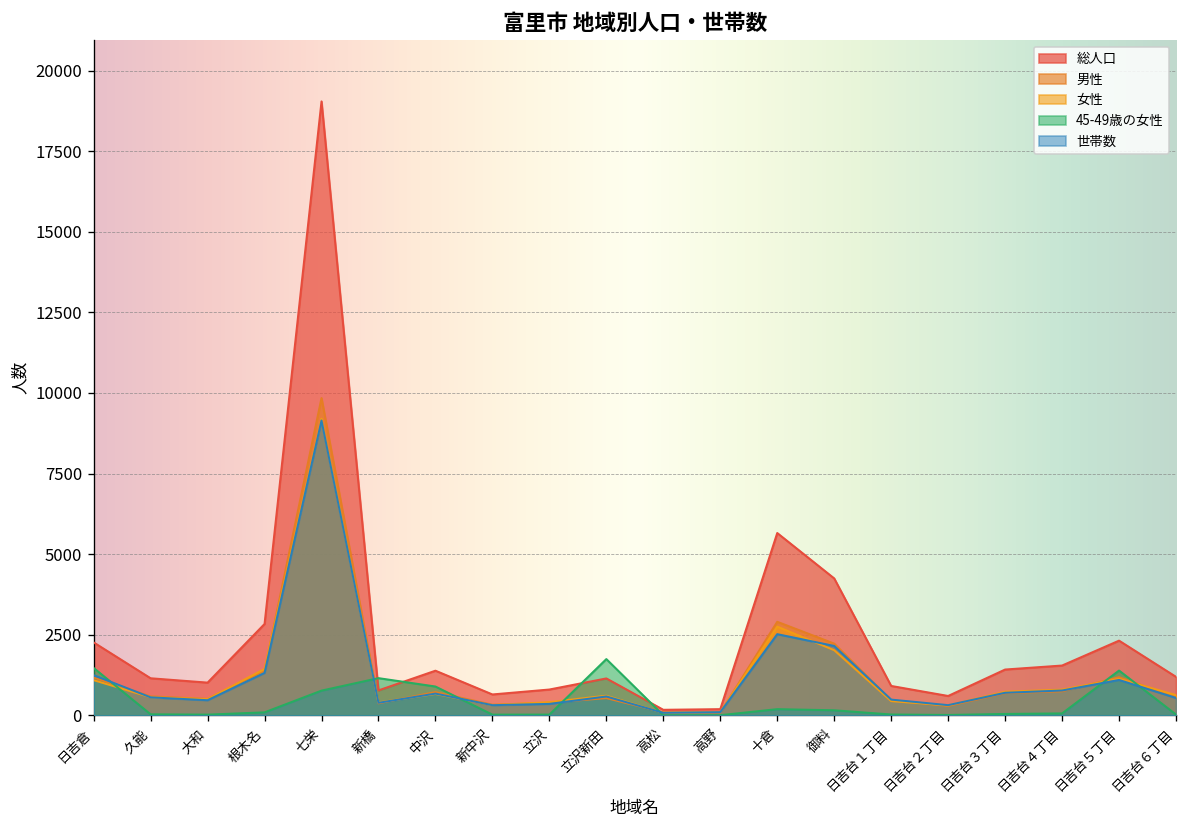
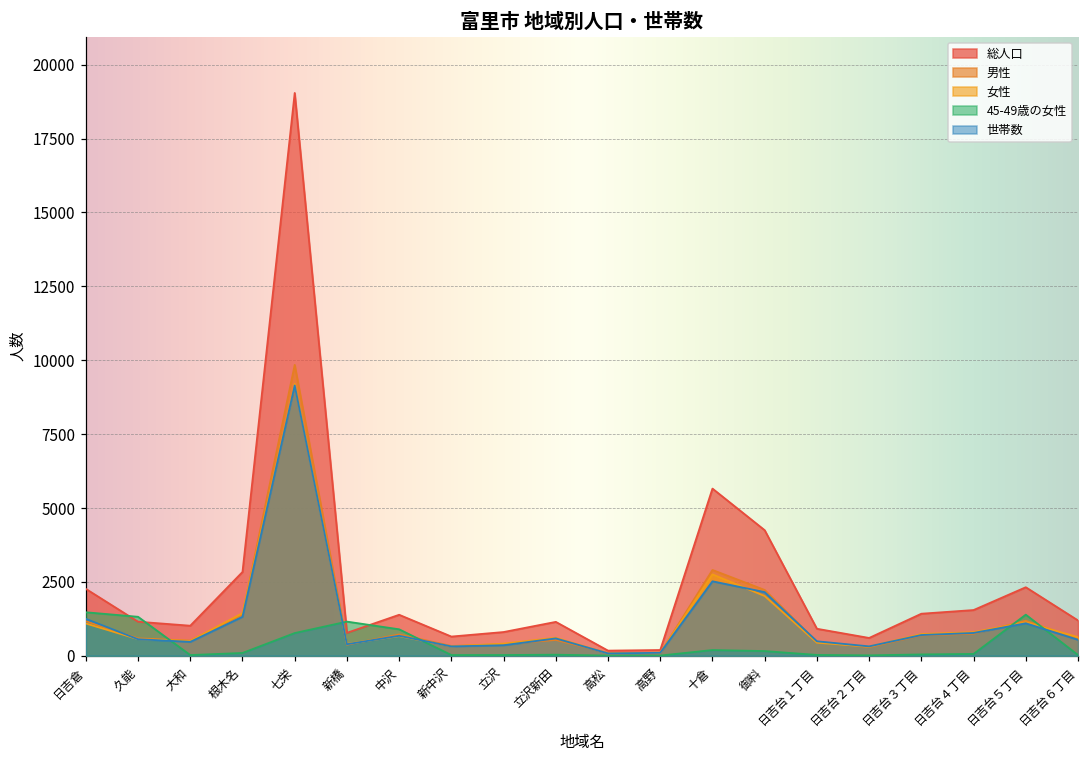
  {
    "45-49歳の女性": {
      "日吉倉": 1500,
-     "久能": 0,
+     "久能": 1300,
      "大和": 0,
      "根木名": 100,
      "七栄": 800,
      "新橋": 1200,
      "中沢": 900,
      "新中沢": 0,
      "立沢": 0,
-     "立沢新田": 1700,
+     "立沢新田": 0,
      "十倉": 200,
      "御料": 200,
      "日吉台１丁目": 0,
      "日吉台２丁目": 0,
      "日吉台３丁目": 0,
      "日吉台４丁目": 100,
      "日吉台５丁目": 1400,
      "日吉台６丁目": 0
    },
    "世帯数": {
      "十倉": 2500
    }
  }
